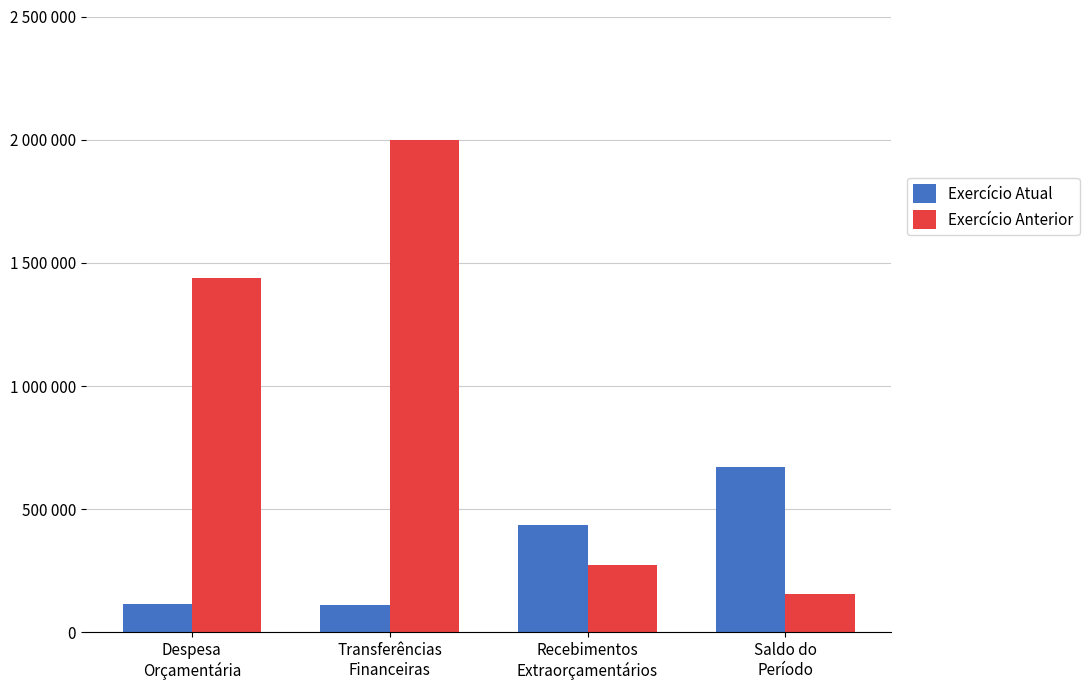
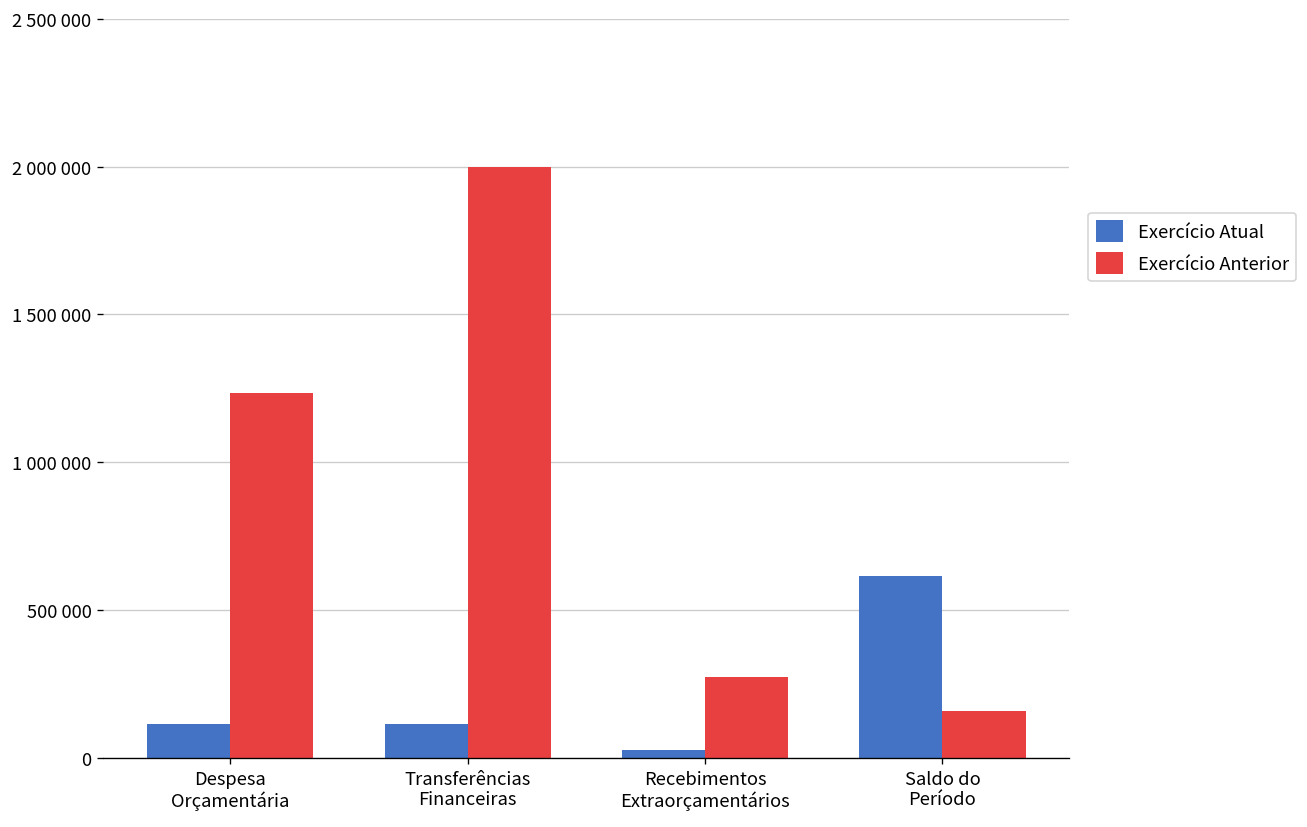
  {
    "Exercício Atual": {
      "Despesa Orçamentária": 110000,
      "Transferências Financeiras": 110000,
-     "Recebimentos Extraorçamentários": 430000,
-     "Saldo do Período": 670000
+     "Recebimentos Extraorçamentários": 30000,
+     "Saldo do Período": 620000
    },
    "Exercício Anterior": {
-     "Despesa Orçamentária": 1440000,
+     "Despesa Orçamentária": 1230000,
      "Transferências Financeiras": 2000000,
      "Recebimentos Extraorçamentários": 270000,
      "Saldo do Período": 160000
    }
  }
